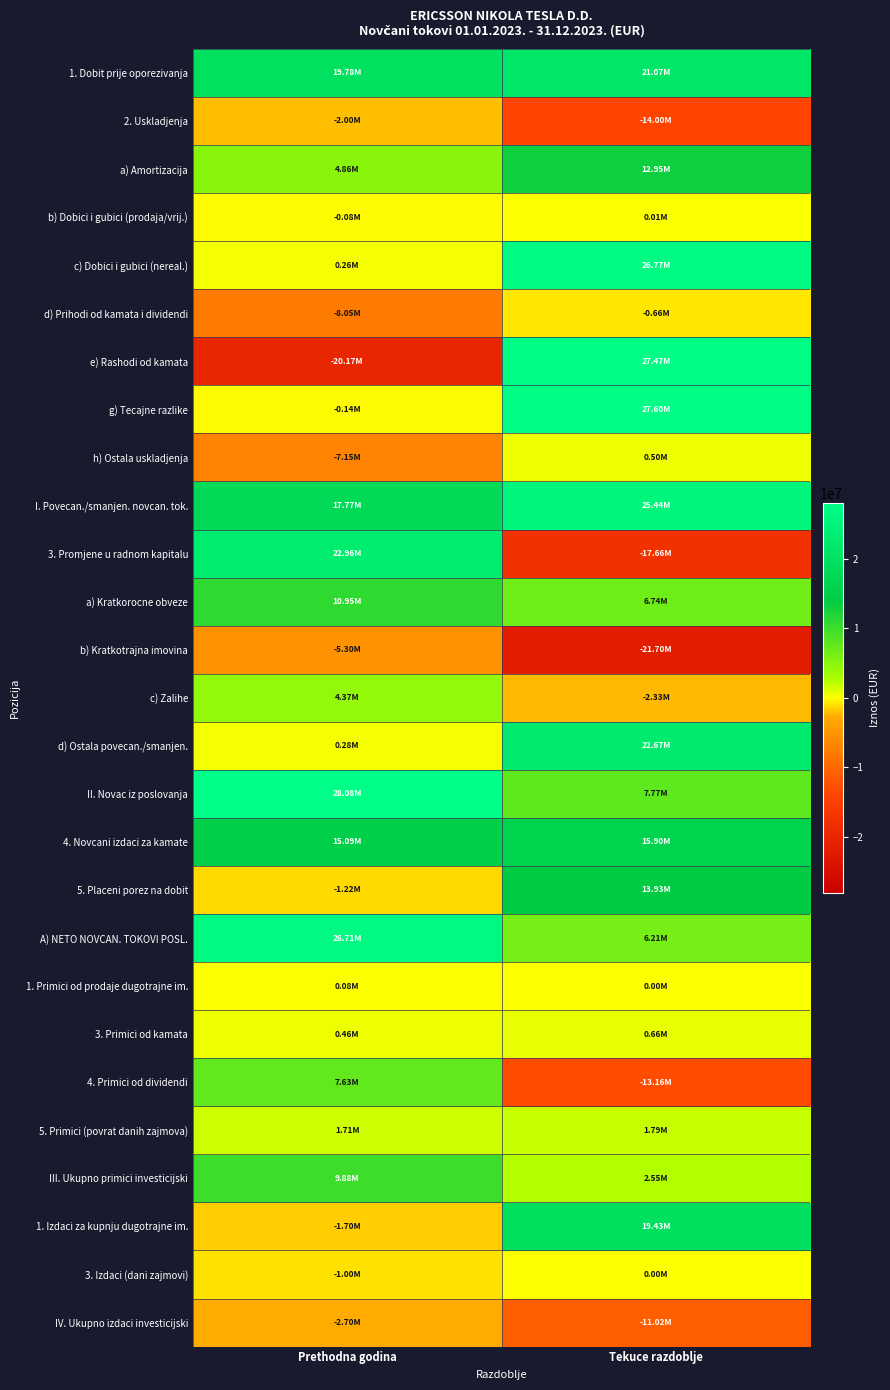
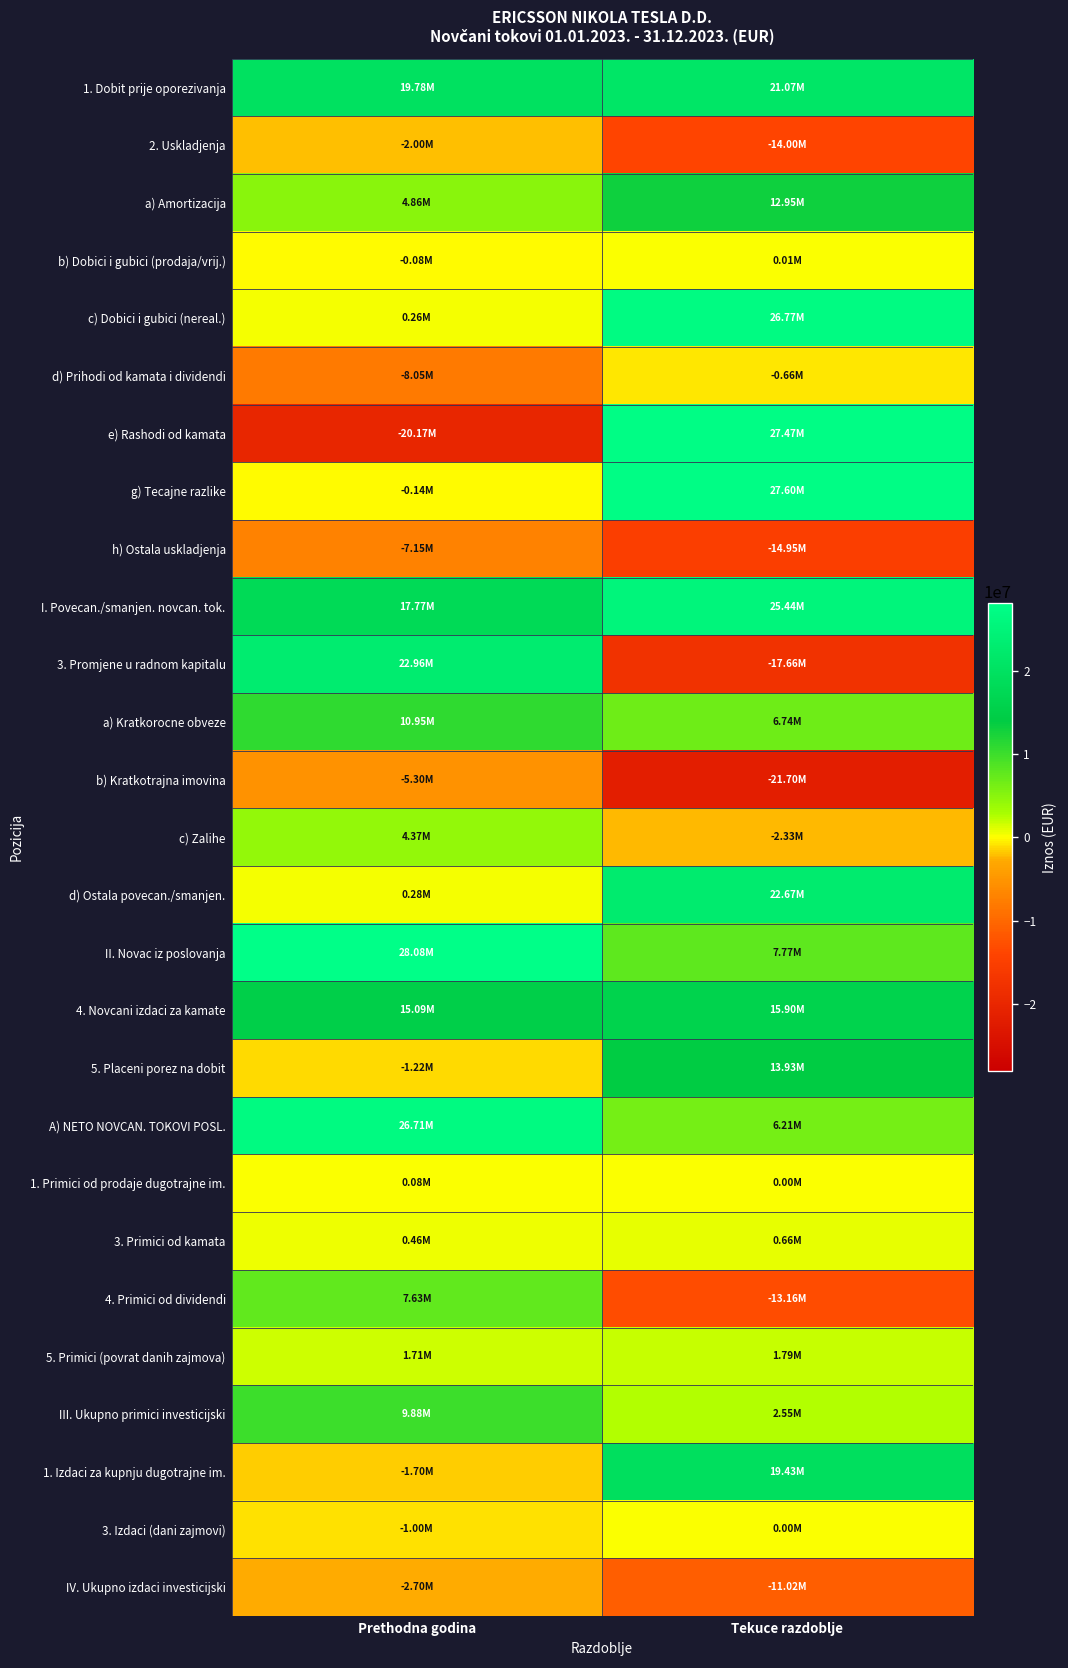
  {
    "1. Dobit prije oporezivanja": {
      "Prethodna godina": "19.78M",
      "Tekuce razdoblje": "21.07M"
    },
    "2. Uskladjenja": {
      "Prethodna godina": "-2.00M",
      "Tekuce razdoblje": "-14.00M"
    },
    "a) Amortizacija": {
      "Prethodna godina": "4.86M",
      "Tekuce razdoblje": "12.95M"
    },
    "b) Dobici i gubici (prodaja/vrij.)": {
      "Prethodna godina": "-0.08M",
      "Tekuce razdoblje": "0.01M"
    },
    "c) Dobici i gubici (nereal.)": {
      "Prethodna godina": "0.26M",
      "Tekuce razdoblje": "26.77M"
    },
    "d) Prihodi od kamata i dividendi": {
      "Prethodna godina": "-8.05M",
      "Tekuce razdoblje": "-0.66M"
    },
    "e) Rashodi od kamata": {
      "Prethodna godina": "-20.17M",
      "Tekuce razdoblje": "27.47M"
    },
    "g) Tecajne razlike": {
      "Prethodna godina": "-0.14M",
      "Tekuce razdoblje": "27.60M"
    },
    "h) Ostala uskladjenja": {
      "Prethodna godina": "-7.15M",
-     "Tekuce razdoblje": "0.50M"
+     "Tekuce razdoblje": "-14.95M"
    },
    "I. Povecan./smanjen. novcan. tok.": {
      "Prethodna godina": "17.77M",
      "Tekuce razdoblje": "25.44M"
    },
    "3. Promjene u radnom kapitalu": {
      "Prethodna godina": "22.96M",
      "Tekuce razdoblje": "-17.66M"
    },
    "a) Kratkorocne obveze": {
      "Prethodna godina": "10.95M",
      "Tekuce razdoblje": "6.74M"
    },
    "b) Kratkotrajna imovina": {
      "Prethodna godina": "-5.30M",
      "Tekuce razdoblje": "-21.70M"
    },
    "c) Zalihe": {
      "Prethodna godina": "4.37M",
      "Tekuce razdoblje": "-2.33M"
    },
    "d) Ostala povecan./smanjen.": {
      "Prethodna godina": "0.28M",
      "Tekuce razdoblje": "22.67M"
    },
    "II. Novac iz poslovanja": {
      "Prethodna godina": "28.08M",
      "Tekuce razdoblje": "7.77M"
    },
    "4. Novcani izdaci za kamate": {
      "Prethodna godina": "15.09M",
      "Tekuce razdoblje": "15.90M"
    },
    "5. Placeni porez na dobit": {
      "Prethodna godina": "-1.22M",
      "Tekuce razdoblje": "13.93M"
    },
    "A) NETO NOVCAN. TOKOVI POSL.": {
      "Prethodna godina": "26.71M",
      "Tekuce razdoblje": "6.21M"
    },
    "1. Primici od prodaje dugotrajne im.": {
      "Prethodna godina": "0.08M",
      "Tekuce razdoblje": "0.00M"
    },
    "3. Primici od kamata": {
      "Prethodna godina": "0.46M",
      "Tekuce razdoblje": "0.66M"
    },
    "4. Primici od dividendi": {
      "Prethodna godina": "7.63M",
      "Tekuce razdoblje": "-13.16M"
    },
    "5. Primici (povrat danih zajmova)": {
      "Prethodna godina": "1.71M",
      "Tekuce razdoblje": "1.79M"
    },
    "III. Ukupno primici investicijski": {
      "Prethodna godina": "9.88M",
      "Tekuce razdoblje": "2.55M"
    },
    "1. Izdaci za kupnju dugotrajne im.": {
      "Prethodna godina": "-1.70M",
      "Tekuce razdoblje": "19.43M"
    },
    "3. Izdaci (dani zajmovi)": {
      "Prethodna godina": "-1.00M",
      "Tekuce razdoblje": "0.00M"
    },
    "IV. Ukupno izdaci investicijski": {
      "Prethodna godina": "-2.70M",
      "Tekuce razdoblje": "-11.02M"
    }
  }
